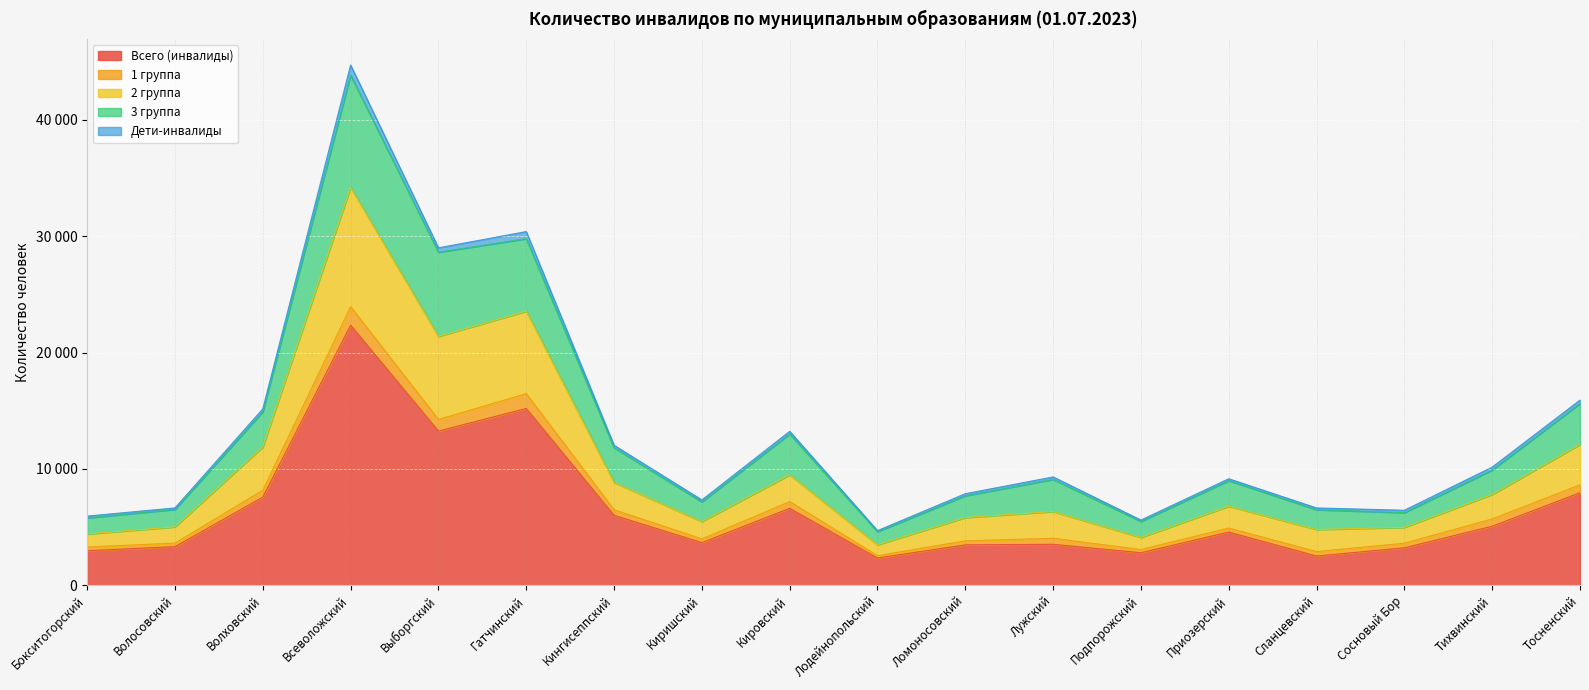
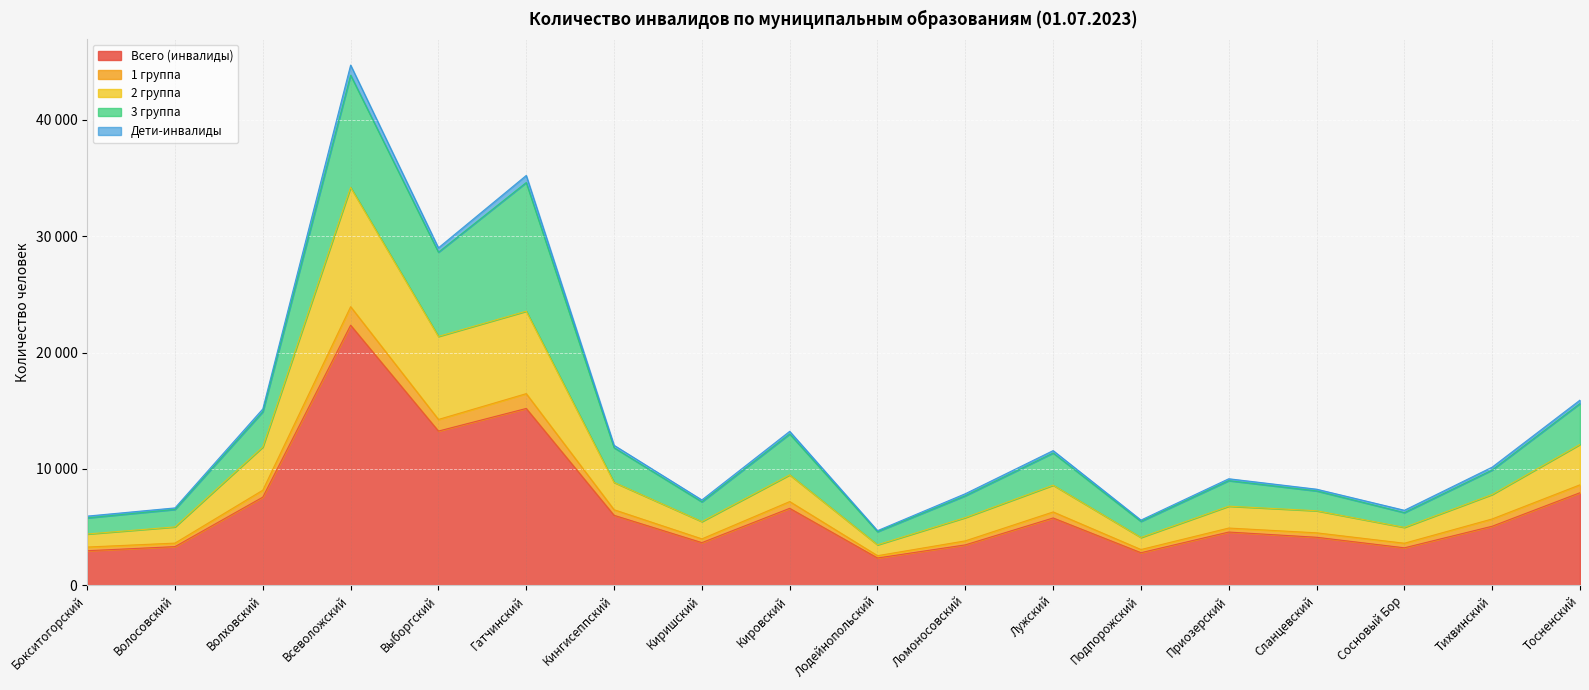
  {
    "Всего (инвалиды)": {
      "Бокситогорский": 3000,
      "Волосовский": 3300,
      "Волховский": 7600,
      "Всеволожский": 22400,
      "Выборгский": 13300,
      "Гатчинский": 15200,
      "Кингисеппский": 6000,
      "Киришский": 3700,
      "Кировский": 6600,
      "Ломоносовский": 3500,
-     "Лужский": 3500,
+     "Лужский": 5800,
      "Подпорожский": 2800,
      "Приозерский": 4600,
-     "Сланцевский": 2500,
+     "Сланцевский": 4100,
      "Сосновый Бор": 3200,
      "Тихвинский": 5100,
      "Тосненский": 8000
    },
    "3 группа": {
      "Волховский": 3000,
      "Всеволожский": 9600,
      "Выборгский": 7200,
-     "Гатчинский": 6200,
+     "Гатчинский": 11100,
      "Кировский": 3500,
      "Тихвинский": 2100,
      "Тосненский": 3500
    },
    "Дети-инвалиды": {
      "Волховский": 200,
      "Всеволожский": 900,
      "Выборгский": 400,
      "Гатчинский": 600,
      "Кировский": 200,
      "Тихвинский": 200,
      "Тосненский": 300
    }
  }
